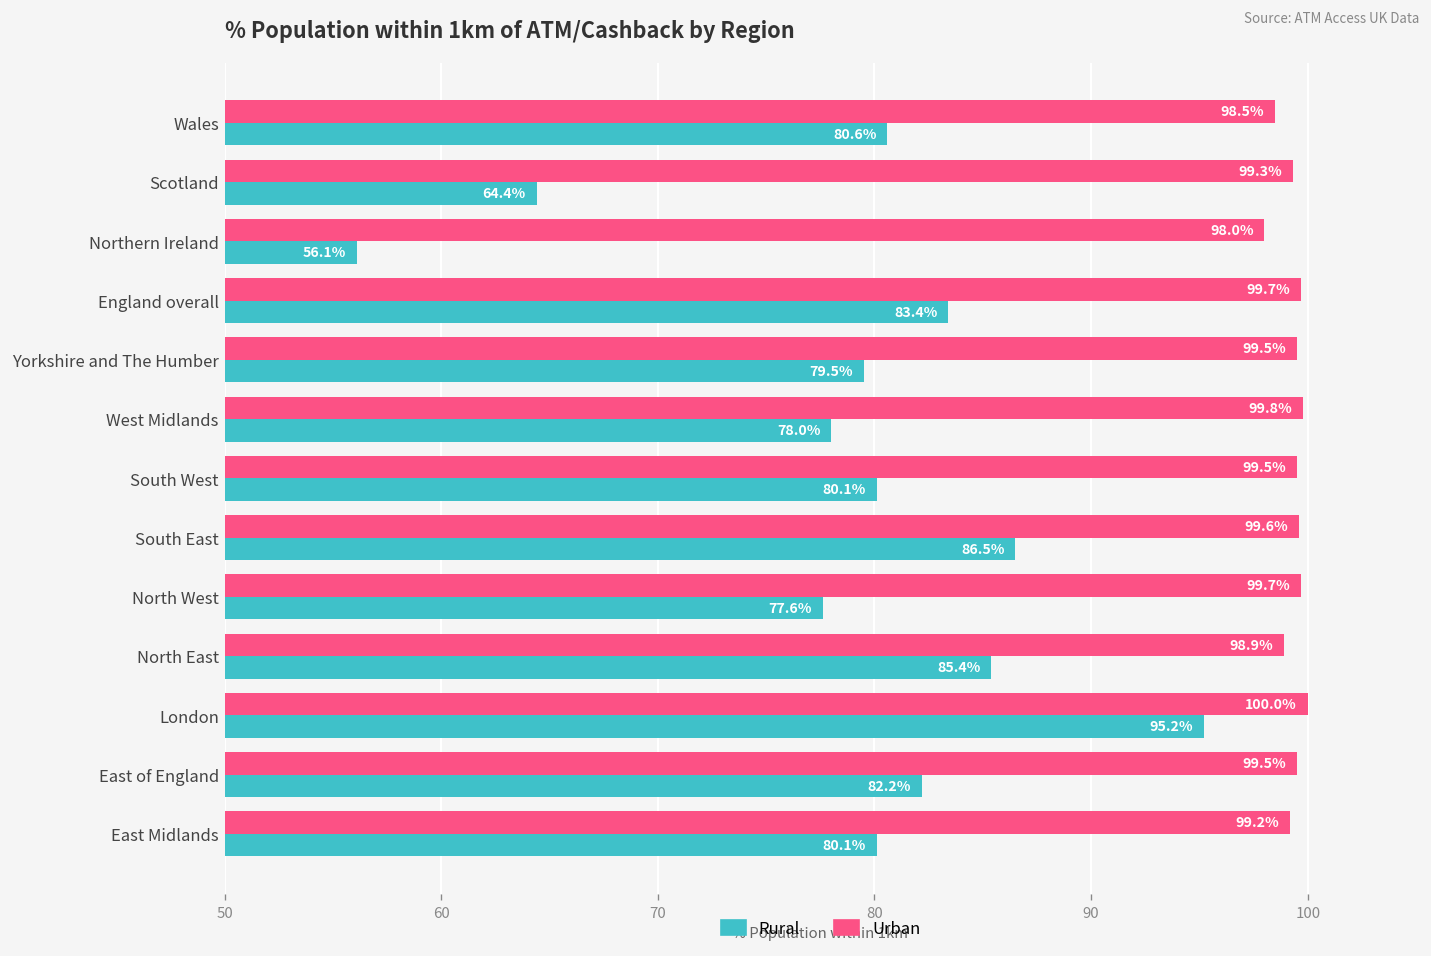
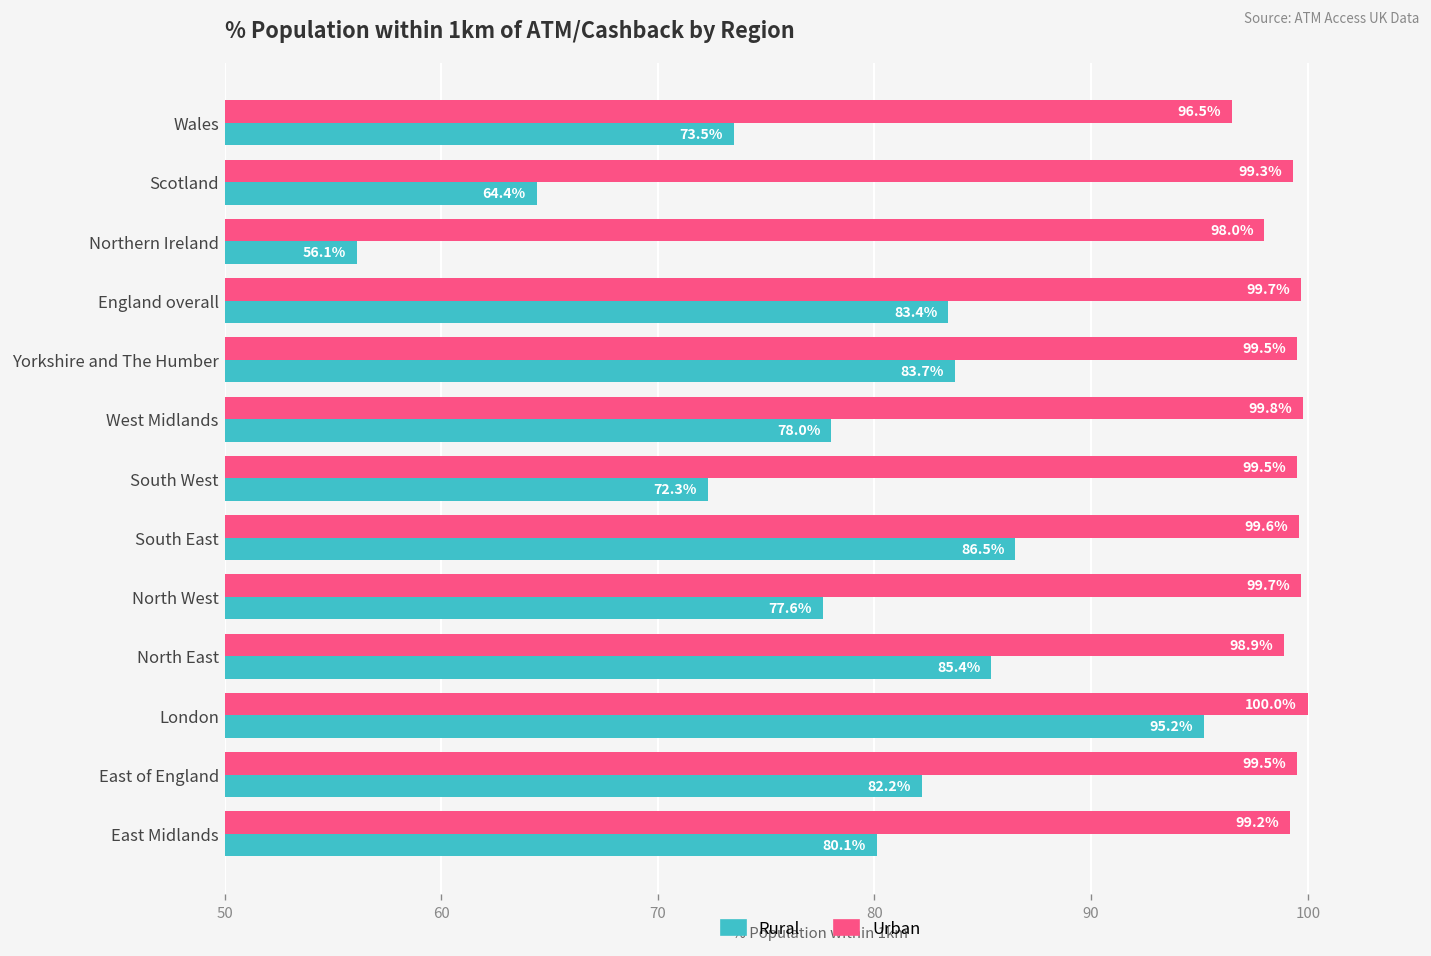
  {
    "Urban": {
-     "Wales": "98.5%",
+     "Wales": "96.5%",
      "Scotland": "99.3%",
      "Northern Ireland": "98.0%",
      "England overall": "99.7%",
      "Yorkshire and The Humber": "99.5%",
      "West Midlands": "99.8%",
      "South West": "99.5%",
      "South East": "99.6%",
      "North West": "99.7%",
      "North East": "98.9%",
      "London": "100.0%",
      "East of England": "99.5%",
      "East Midlands": "99.2%"
    },
    "Rural": {
-     "Wales": "80.6%",
+     "Wales": "73.5%",
      "Scotland": "64.4%",
      "Northern Ireland": "56.1%",
      "England overall": "83.4%",
-     "Yorkshire and The Humber": "79.5%",
+     "Yorkshire and The Humber": "83.7%",
      "West Midlands": "78.0%",
-     "South West": "80.1%",
+     "South West": "72.3%",
      "South East": "86.5%",
      "North West": "77.6%",
      "North East": "85.4%",
      "London": "95.2%",
      "East of England": "82.2%",
      "East Midlands": "80.1%"
    }
  }
